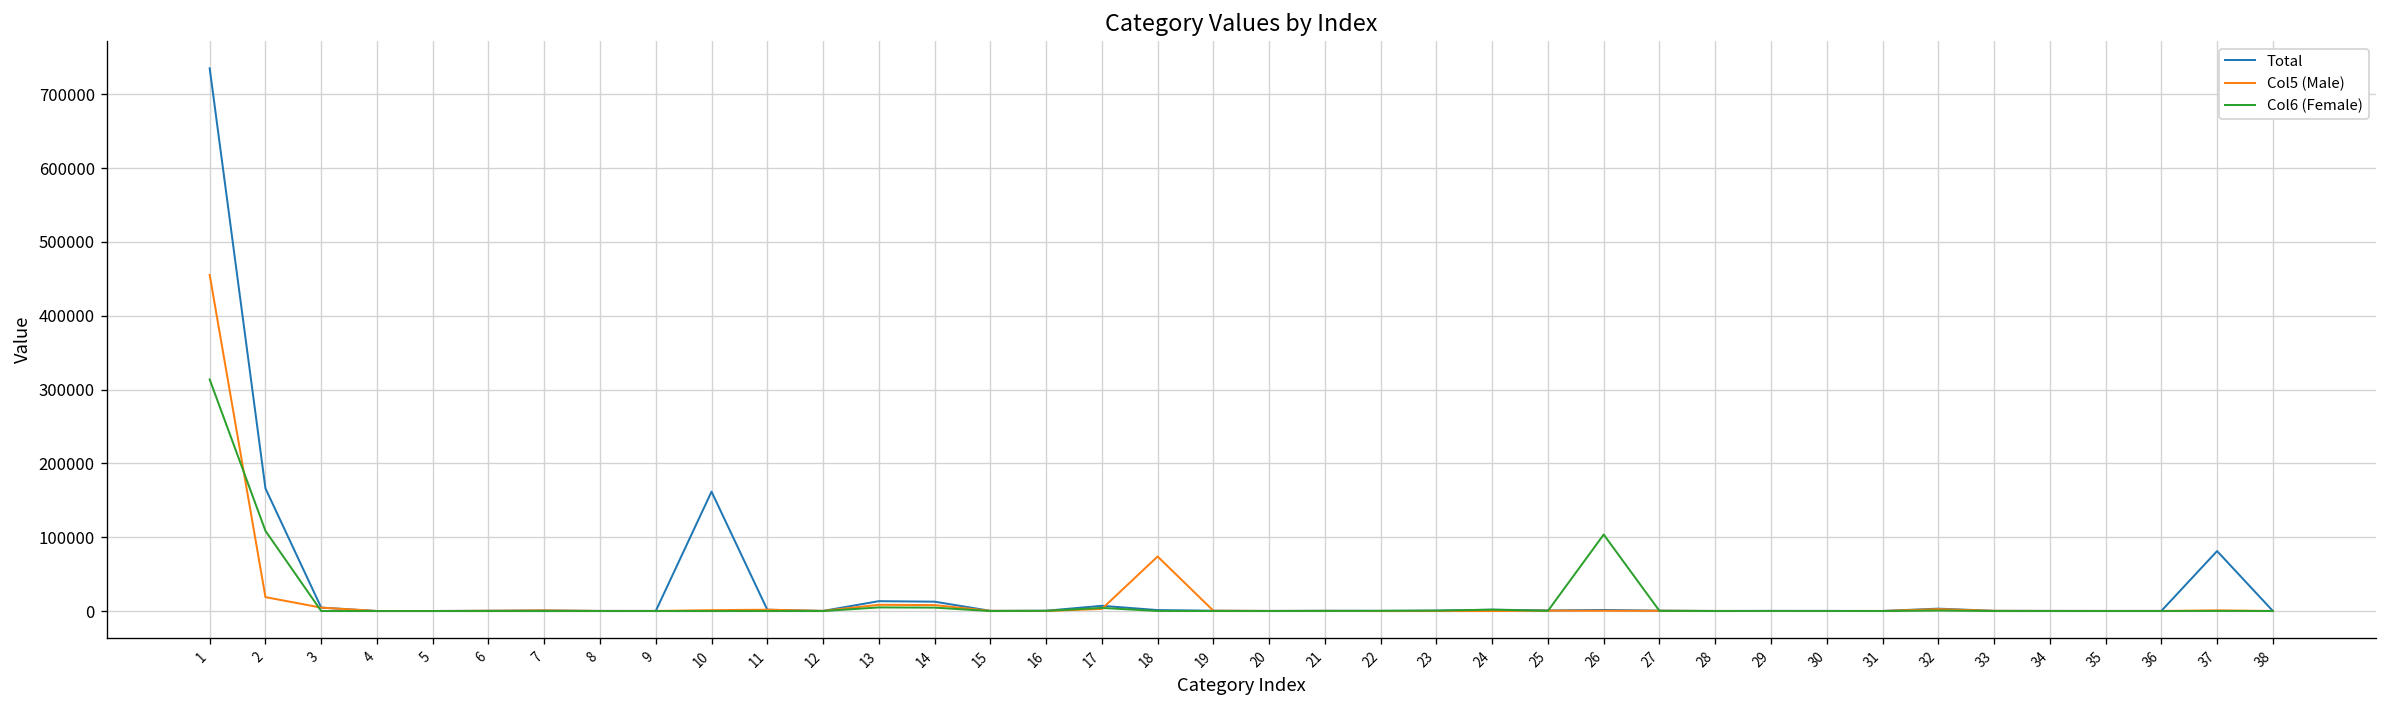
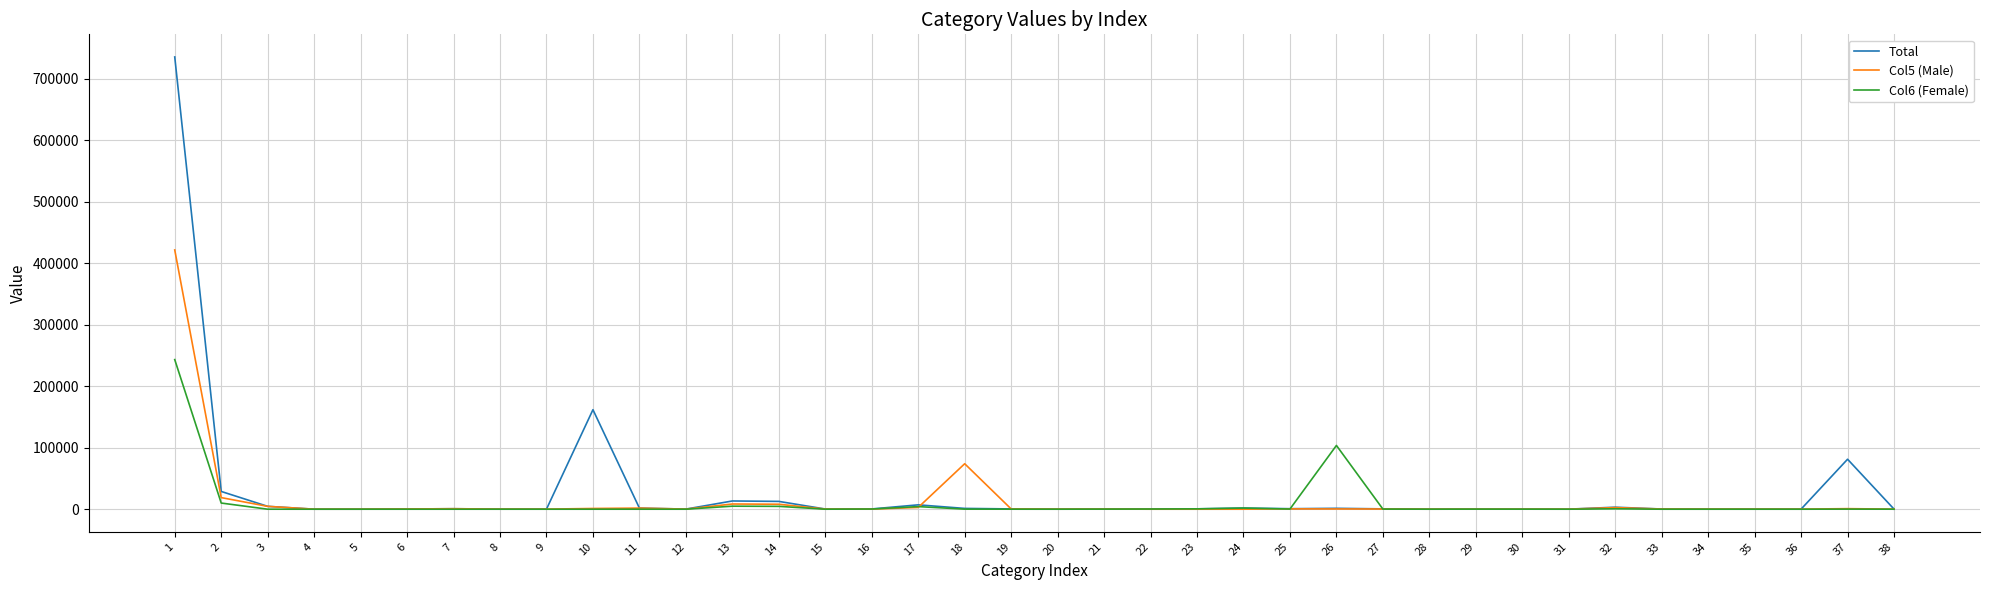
  {
    "Total": {
      "1": 740000,
-     "2": 170000,
+     "2": 30000,
      "10": 160000,
      "13": 10000,
      "14": 10000,
      "37": 80000
    },
    "Col5 (Male)": {
-     "1": 460000,
+     "1": 420000,
      "2": 20000,
      "18": 70000
    },
    "Col6 (Female)": {
-     "1": 310000,
-     "2": 110000,
+     "1": 240000,
+     "2": 10000,
      "3": 0,
      "26": 100000
    }
  }
